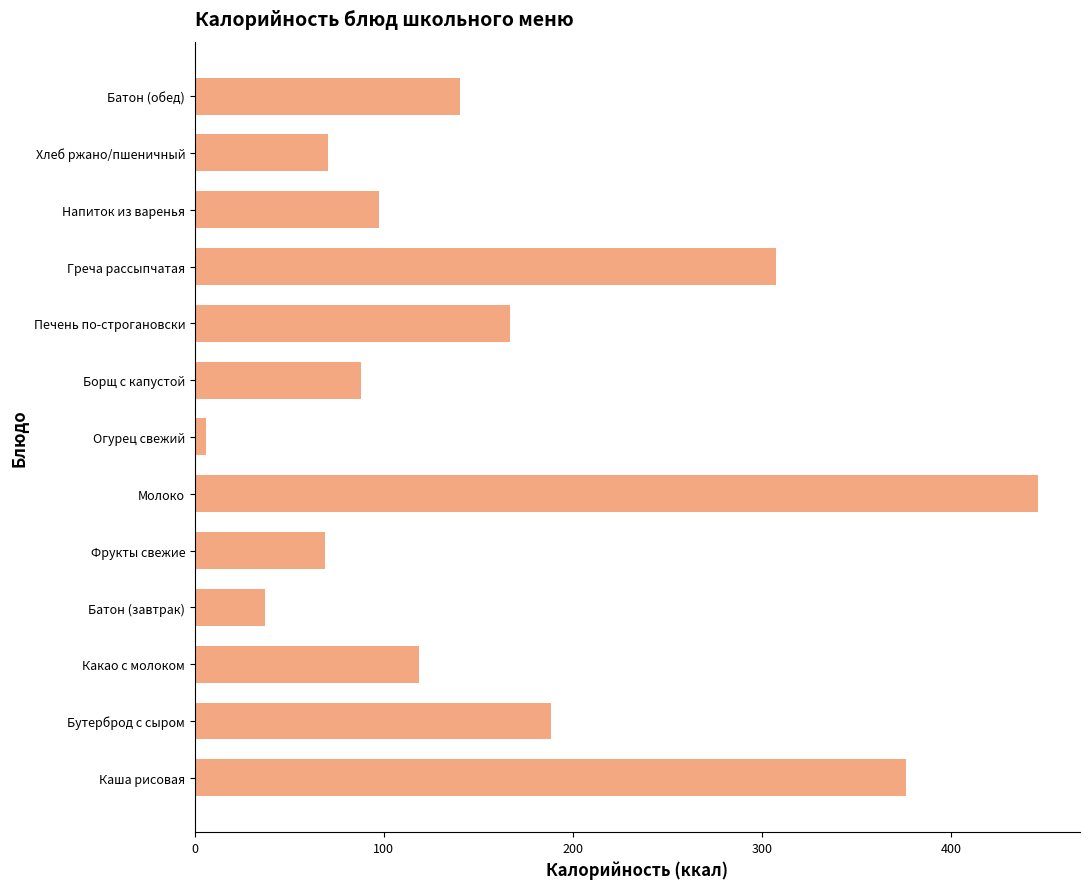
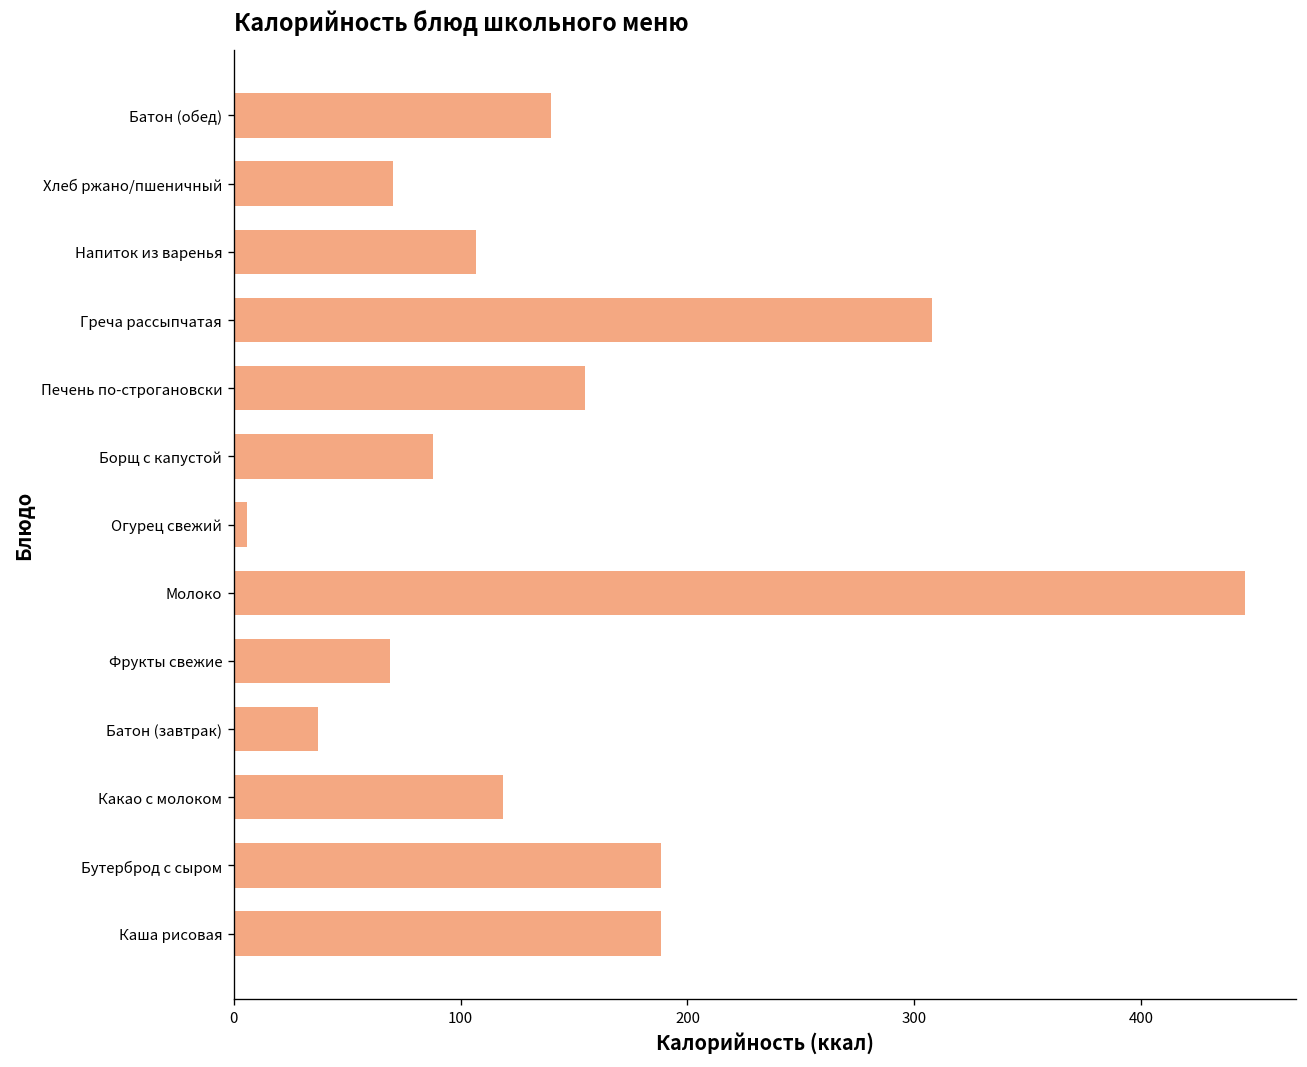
  {
    "Батон (обед)": 140,
    "Хлеб ржано/пшеничный": 70,
-   "Напиток из варенья": 97,
+   "Напиток из варенья": 107,
    "Греча рассыпчатая": 308,
-   "Печень по-строгановски": 167,
+   "Печень по-строгановски": 155,
    "Борщ с капустой": 88,
    "Огурец свежий": 6,
    "Молоко": 446,
    "Фрукты свежие": 69,
    "Батон (завтрак)": 37,
    "Какао с молоком": 119,
    "Бутерброд с сыром": 188,
-   "Каша рисовая": 377
+   "Каша рисовая": 188
  }
